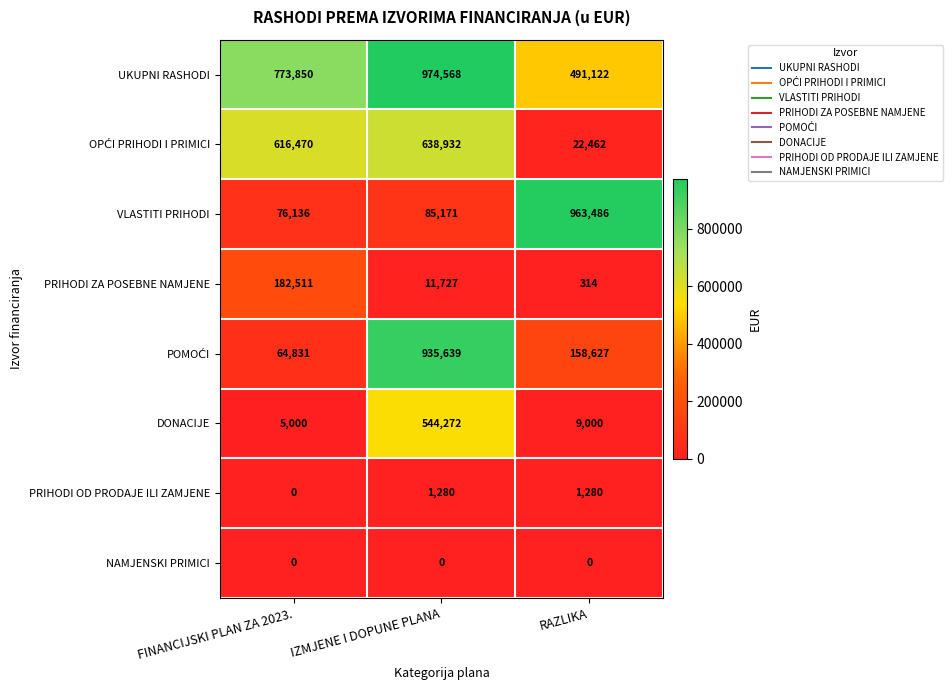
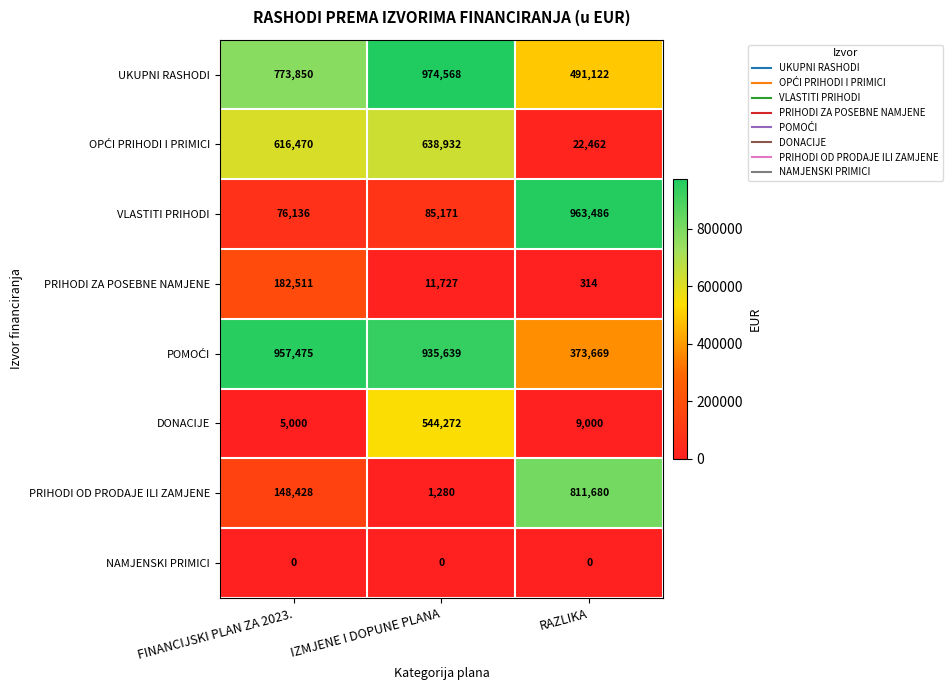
  {
    "UKUPNI RASHODI": {
      "FINANCIJSKI PLAN ZA 2023.": "773,850",
      "IZMJENE I DOPUNE PLANA": "974,568",
      "RAZLIKA": "491,122"
    },
    "OPĆI PRIHODI I PRIMICI": {
      "FINANCIJSKI PLAN ZA 2023.": "616,470",
      "IZMJENE I DOPUNE PLANA": "638,932",
      "RAZLIKA": "22,462"
    },
    "VLASTITI PRIHODI": {
      "FINANCIJSKI PLAN ZA 2023.": "76,136",
      "IZMJENE I DOPUNE PLANA": "85,171",
      "RAZLIKA": "963,486"
    },
    "PRIHODI ZA POSEBNE NAMJENE": {
      "FINANCIJSKI PLAN ZA 2023.": "182,511",
      "IZMJENE I DOPUNE PLANA": "11,727",
      "RAZLIKA": "314"
    },
    "POMOĆI": {
-     "FINANCIJSKI PLAN ZA 2023.": "64,831",
+     "FINANCIJSKI PLAN ZA 2023.": "957,475",
      "IZMJENE I DOPUNE PLANA": "935,639",
-     "RAZLIKA": "158,627"
+     "RAZLIKA": "373,669"
    },
    "DONACIJE": {
      "FINANCIJSKI PLAN ZA 2023.": "5,000",
      "IZMJENE I DOPUNE PLANA": "544,272",
      "RAZLIKA": "9,000"
    },
    "PRIHODI OD PRODAJE ILI ZAMJENE": {
-     "FINANCIJSKI PLAN ZA 2023.": "0",
+     "FINANCIJSKI PLAN ZA 2023.": "148,428",
      "IZMJENE I DOPUNE PLANA": "1,280",
-     "RAZLIKA": "1,280"
+     "RAZLIKA": "811,680"
    },
    "NAMJENSKI PRIMICI": {
      "FINANCIJSKI PLAN ZA 2023.": "0",
      "IZMJENE I DOPUNE PLANA": "0",
      "RAZLIKA": "0"
    }
  }
